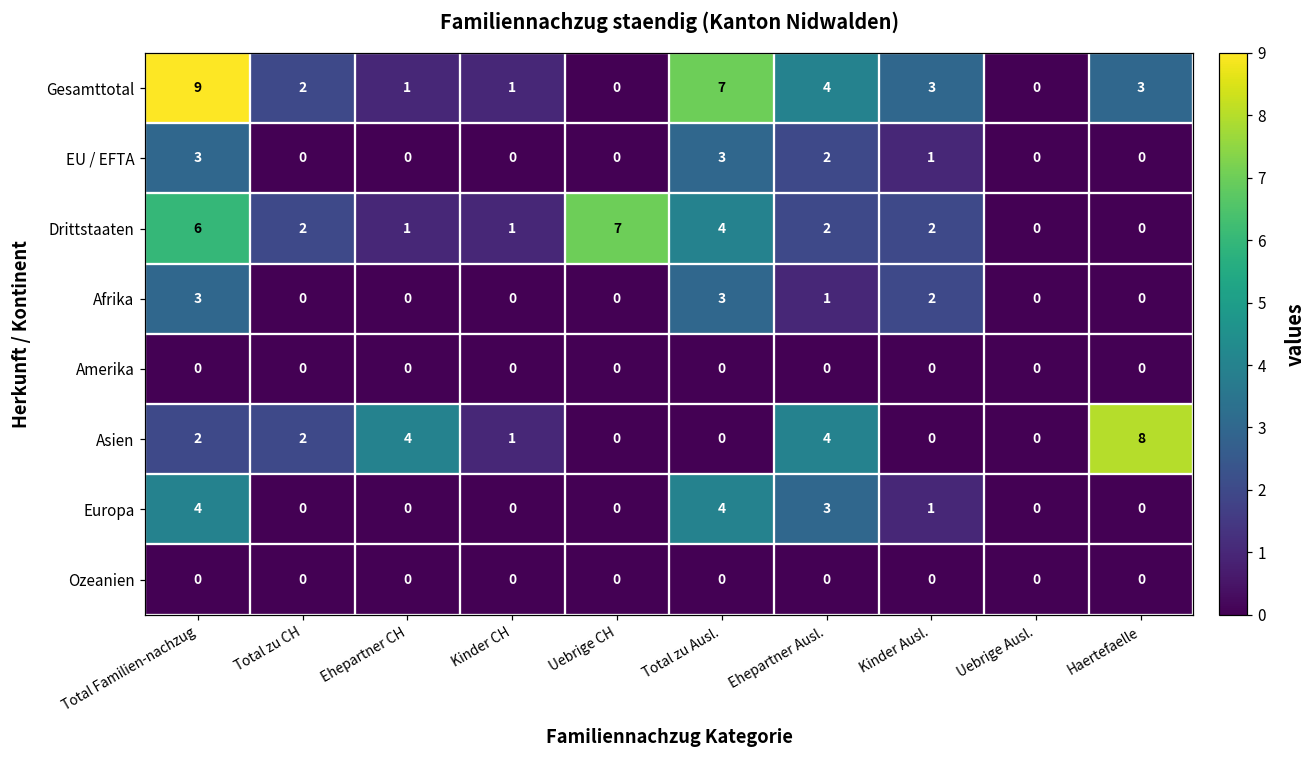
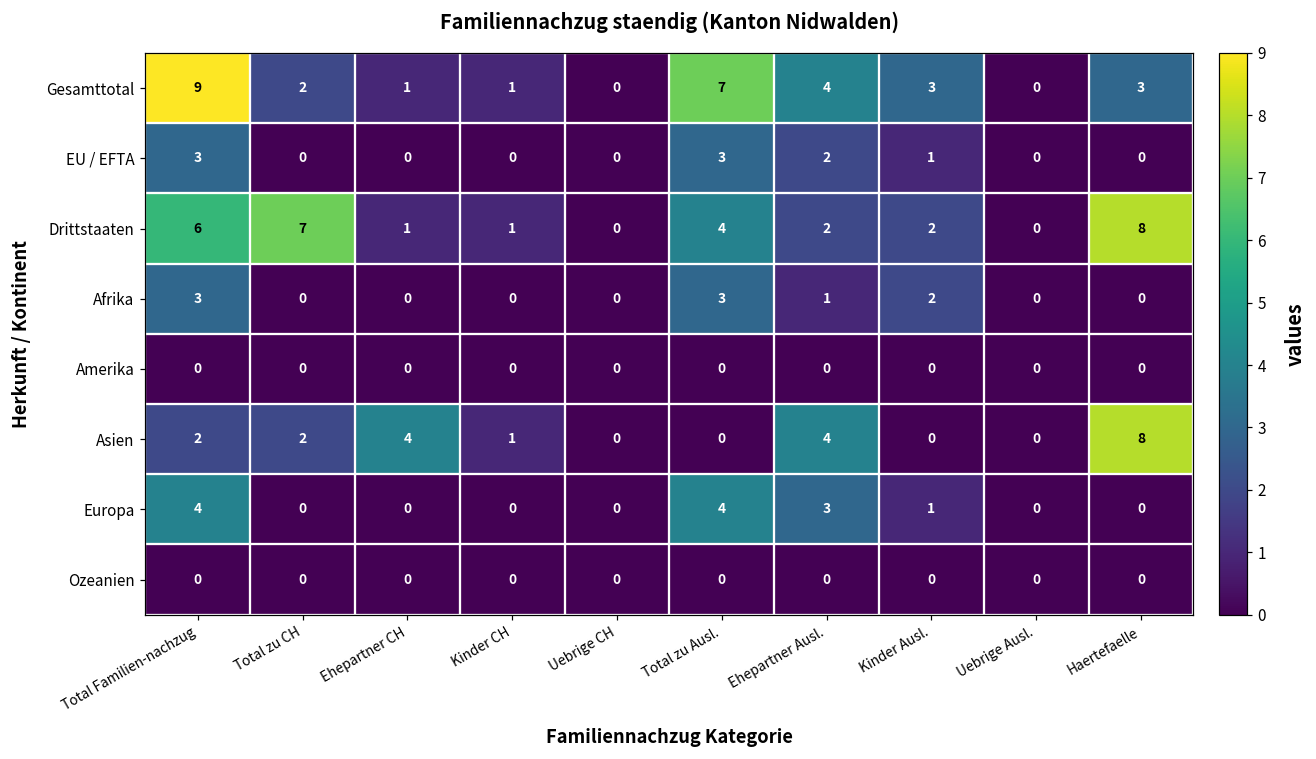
  {
    "Gesamttotal": {
      "Total Familien-nachzug": 9,
      "Total zu CH": 2,
      "Ehepartner CH": 1,
      "Kinder CH": 1,
      "Uebrige CH": 0,
      "Total zu Ausl.": 7,
      "Ehepartner Ausl.": 4,
      "Kinder Ausl.": 3,
      "Uebrige Ausl.": 0,
      "Haertefaelle": 3
    },
    "EU / EFTA": {
      "Total Familien-nachzug": 3,
      "Total zu CH": 0,
      "Ehepartner CH": 0,
      "Kinder CH": 0,
      "Uebrige CH": 0,
      "Total zu Ausl.": 3,
      "Ehepartner Ausl.": 2,
      "Kinder Ausl.": 1,
      "Uebrige Ausl.": 0,
      "Haertefaelle": 0
    },
    "Drittstaaten": {
      "Total Familien-nachzug": 6,
-     "Total zu CH": 2,
+     "Total zu CH": 7,
      "Ehepartner CH": 1,
      "Kinder CH": 1,
-     "Uebrige CH": 7,
+     "Uebrige CH": 0,
      "Total zu Ausl.": 4,
      "Ehepartner Ausl.": 2,
      "Kinder Ausl.": 2,
      "Uebrige Ausl.": 0,
-     "Haertefaelle": 0
+     "Haertefaelle": 8
    },
    "Afrika": {
      "Total Familien-nachzug": 3,
      "Total zu CH": 0,
      "Ehepartner CH": 0,
      "Kinder CH": 0,
      "Uebrige CH": 0,
      "Total zu Ausl.": 3,
      "Ehepartner Ausl.": 1,
      "Kinder Ausl.": 2,
      "Uebrige Ausl.": 0,
      "Haertefaelle": 0
    },
    "Amerika": {
      "Total Familien-nachzug": 0,
      "Total zu CH": 0,
      "Ehepartner CH": 0,
      "Kinder CH": 0,
      "Uebrige CH": 0,
      "Total zu Ausl.": 0,
      "Ehepartner Ausl.": 0,
      "Kinder Ausl.": 0,
      "Uebrige Ausl.": 0,
      "Haertefaelle": 0
    },
    "Asien": {
      "Total Familien-nachzug": 2,
      "Total zu CH": 2,
      "Ehepartner CH": 4,
      "Kinder CH": 1,
      "Uebrige CH": 0,
      "Total zu Ausl.": 0,
      "Ehepartner Ausl.": 4,
      "Kinder Ausl.": 0,
      "Uebrige Ausl.": 0,
      "Haertefaelle": 8
    },
    "Europa": {
      "Total Familien-nachzug": 4,
      "Total zu CH": 0,
      "Ehepartner CH": 0,
      "Kinder CH": 0,
      "Uebrige CH": 0,
      "Total zu Ausl.": 4,
      "Ehepartner Ausl.": 3,
      "Kinder Ausl.": 1,
      "Uebrige Ausl.": 0,
      "Haertefaelle": 0
    },
    "Ozeanien": {
      "Total Familien-nachzug": 0,
      "Total zu CH": 0,
      "Ehepartner CH": 0,
      "Kinder CH": 0,
      "Uebrige CH": 0,
      "Total zu Ausl.": 0,
      "Ehepartner Ausl.": 0,
      "Kinder Ausl.": 0,
      "Uebrige Ausl.": 0,
      "Haertefaelle": 0
    }
  }
